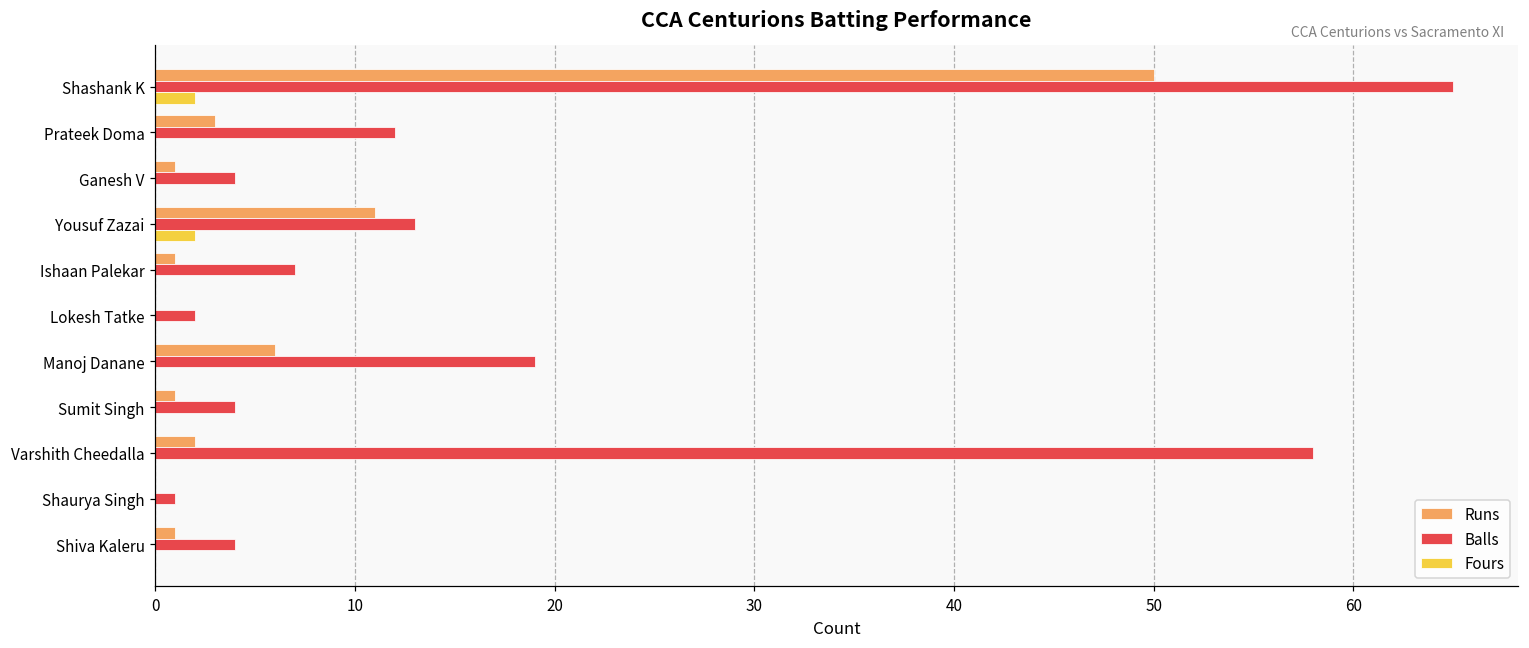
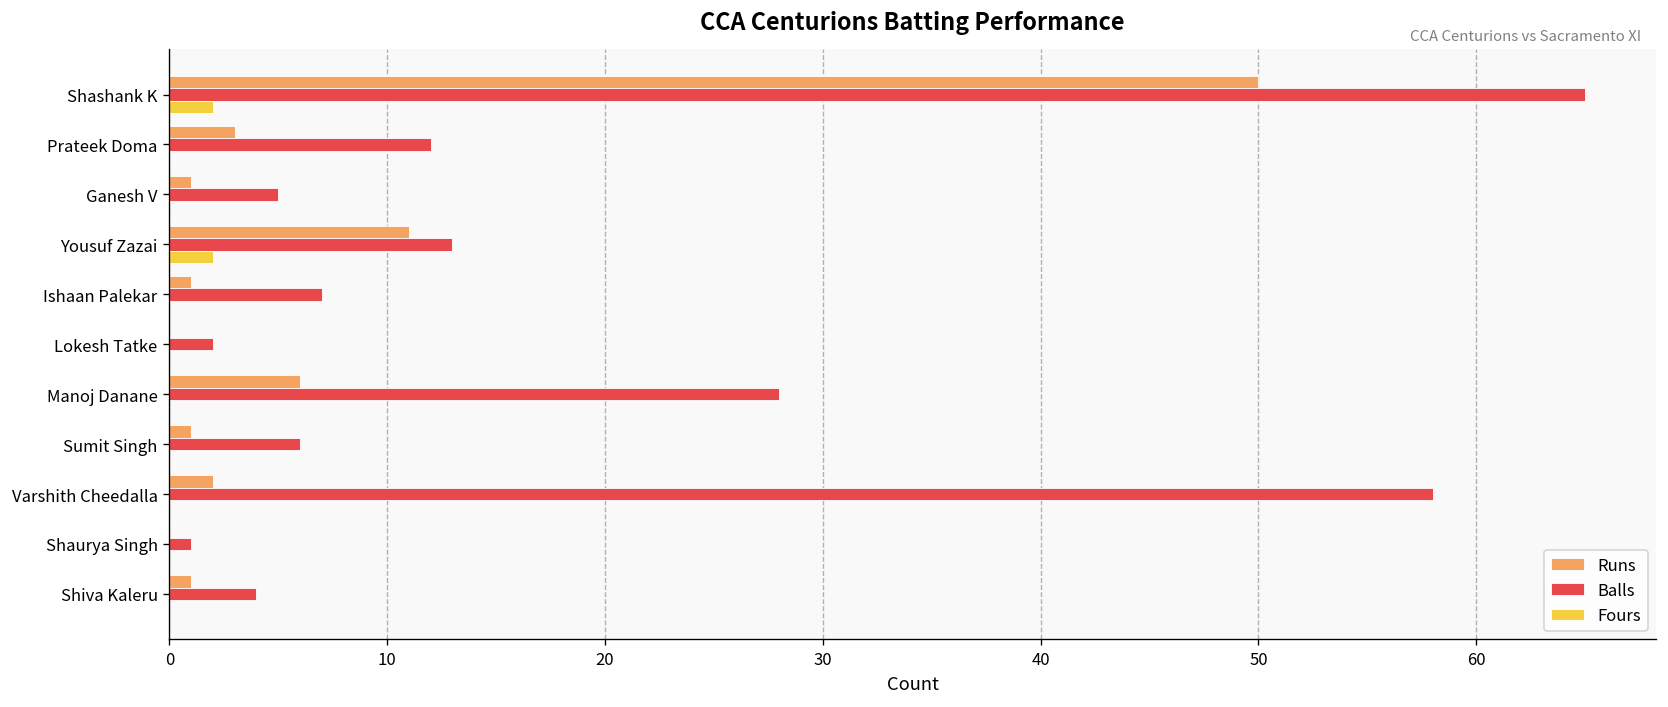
  {
    "Balls": {
      "Shashank K": 65,
      "Prateek Doma": 12,
-     "Ganesh V": 4,
+     "Ganesh V": 5,
      "Yousuf Zazai": 13,
      "Ishaan Palekar": 7,
      "Lokesh Tatke": 2,
-     "Manoj Danane": 19,
-     "Sumit Singh": 4,
+     "Manoj Danane": 28,
+     "Sumit Singh": 6,
      "Varshith Cheedalla": 58,
      "Shaurya Singh": 1,
      "Shiva Kaleru": 4
    }
  }
